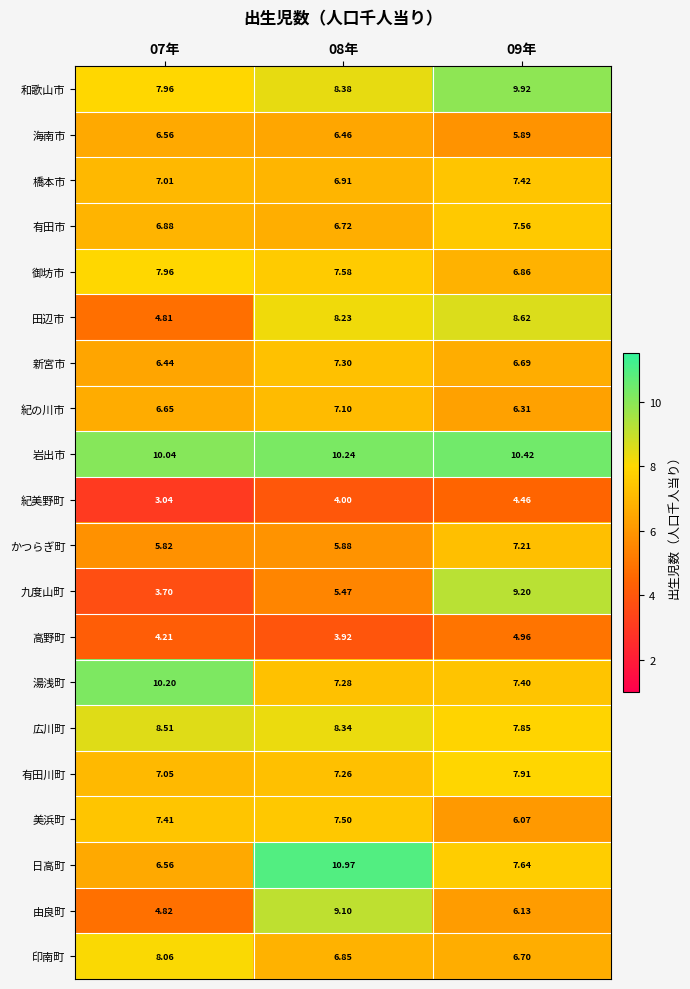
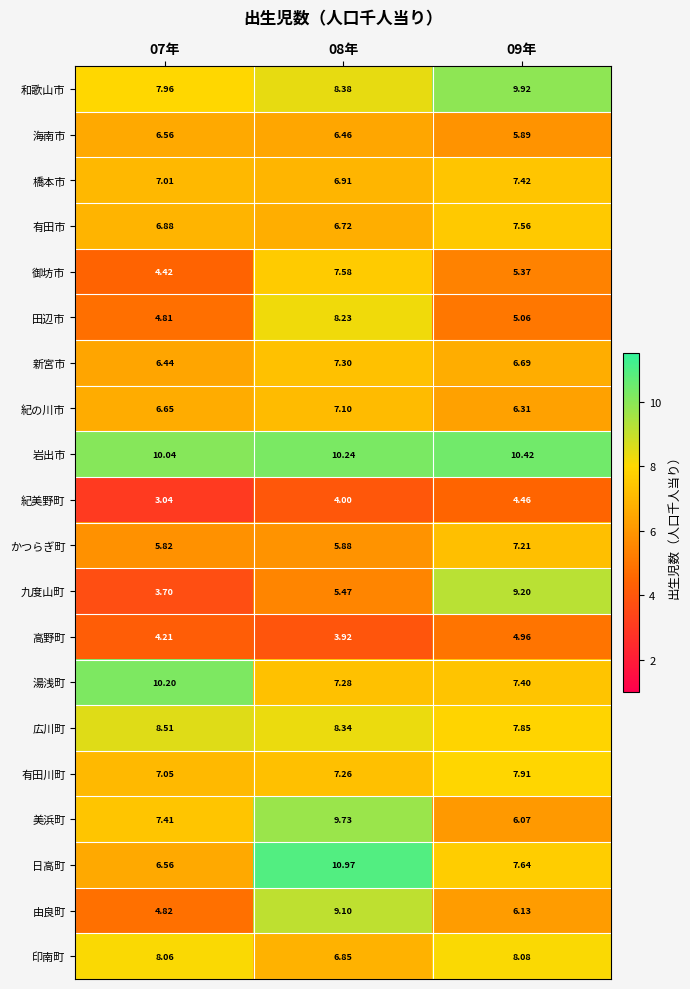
  {
    "和歌山市": {
      "07年": 7.96,
      "08年": 8.38,
      "09年": 9.92
    },
    "海南市": {
      "07年": 6.56,
      "08年": 6.46,
      "09年": 5.89
    },
    "橋本市": {
      "07年": 7.01,
      "08年": 6.91,
      "09年": 7.42
    },
    "有田市": {
      "07年": 6.88,
      "08年": 6.72,
      "09年": 7.56
    },
    "御坊市": {
-     "07年": 7.96,
+     "07年": 4.42,
      "08年": 7.58,
-     "09年": 6.86
+     "09年": 5.37
    },
    "田辺市": {
      "07年": 4.81,
      "08年": 8.23,
-     "09年": 8.62
+     "09年": 5.06
    },
    "新宮市": {
      "07年": 6.44,
      "08年": 7.30,
      "09年": 6.69
    },
    "紀の川市": {
      "07年": 6.65,
      "08年": 7.10,
      "09年": 6.31
    },
    "岩出市": {
      "07年": 10.04,
      "08年": 10.24,
      "09年": 10.42
    },
    "紀美野町": {
      "07年": 3.04,
      "08年": 4.00,
      "09年": 4.46
    },
    "かつらぎ町": {
      "07年": 5.82,
      "08年": 5.88,
      "09年": 7.21
    },
    "九度山町": {
      "07年": 3.70,
      "08年": 5.47,
      "09年": 9.20
    },
    "高野町": {
      "07年": 4.21,
      "08年": 3.92,
      "09年": 4.96
    },
    "湯浅町": {
      "07年": 10.20,
      "08年": 7.28,
      "09年": 7.40
    },
    "広川町": {
      "07年": 8.51,
      "08年": 8.34,
      "09年": 7.85
    },
    "有田川町": {
      "07年": 7.05,
      "08年": 7.26,
      "09年": 7.91
    },
    "美浜町": {
      "07年": 7.41,
-     "08年": 7.50,
+     "08年": 9.73,
      "09年": 6.07
    },
    "日高町": {
      "07年": 6.56,
      "08年": 10.97,
      "09年": 7.64
    },
    "由良町": {
      "07年": 4.82,
      "08年": 9.10,
      "09年": 6.13
    },
    "印南町": {
      "07年": 8.06,
      "08年": 6.85,
-     "09年": 6.70
+     "09年": 8.08
    }
  }
